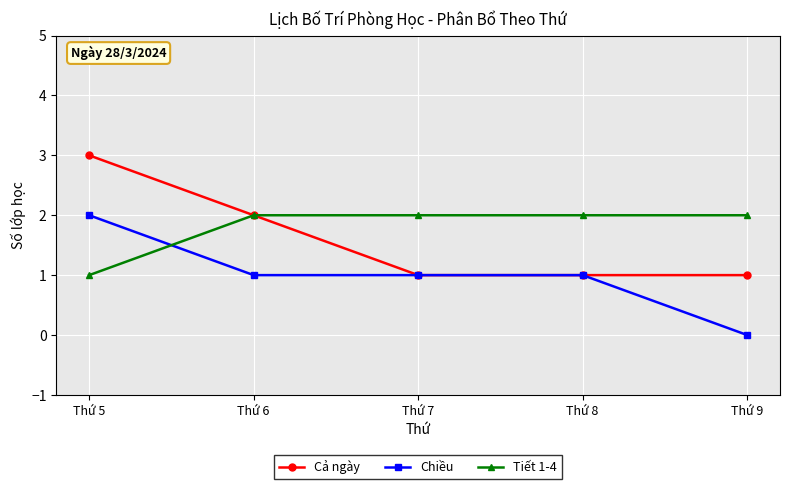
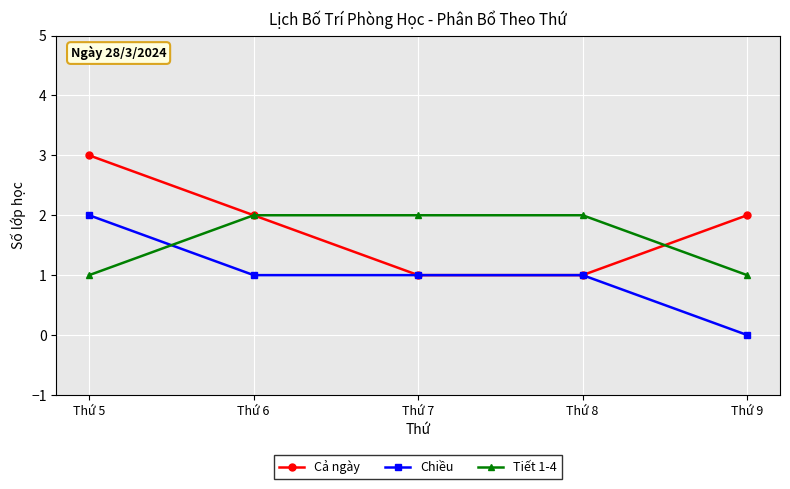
  {
    "Cả ngày": {
      "Thứ 5": 3,
-     "Thứ 9": 1
+     "Thứ 9": 2
    },
    "Chiều": {
      "Thứ 5": 2,
      "Thứ 6": 1,
      "Thứ 9": 0
    },
    "Tiết 1-4": {
      "Thứ 5": 1,
      "Thứ 7": 2,
      "Thứ 8": 2,
-     "Thứ 9": 2
+     "Thứ 9": 1
    }
  }
